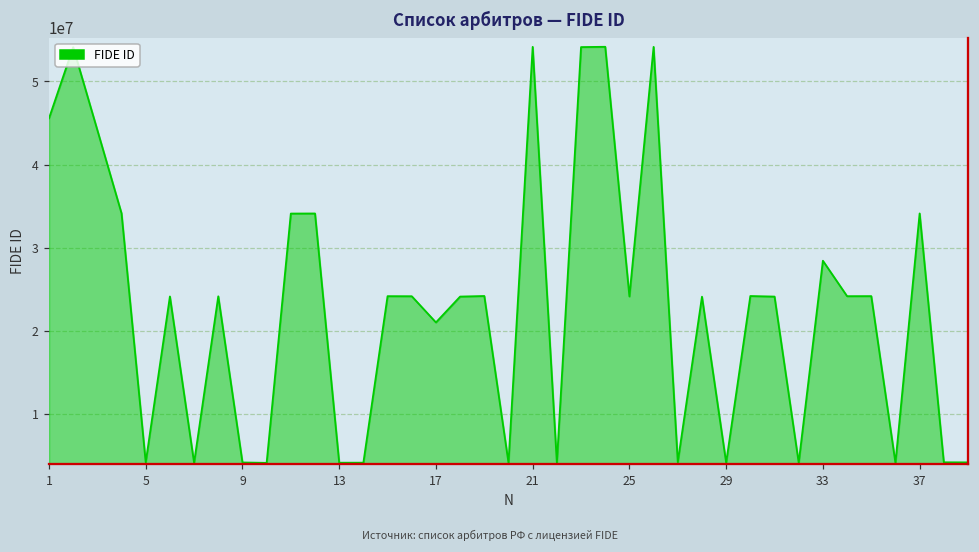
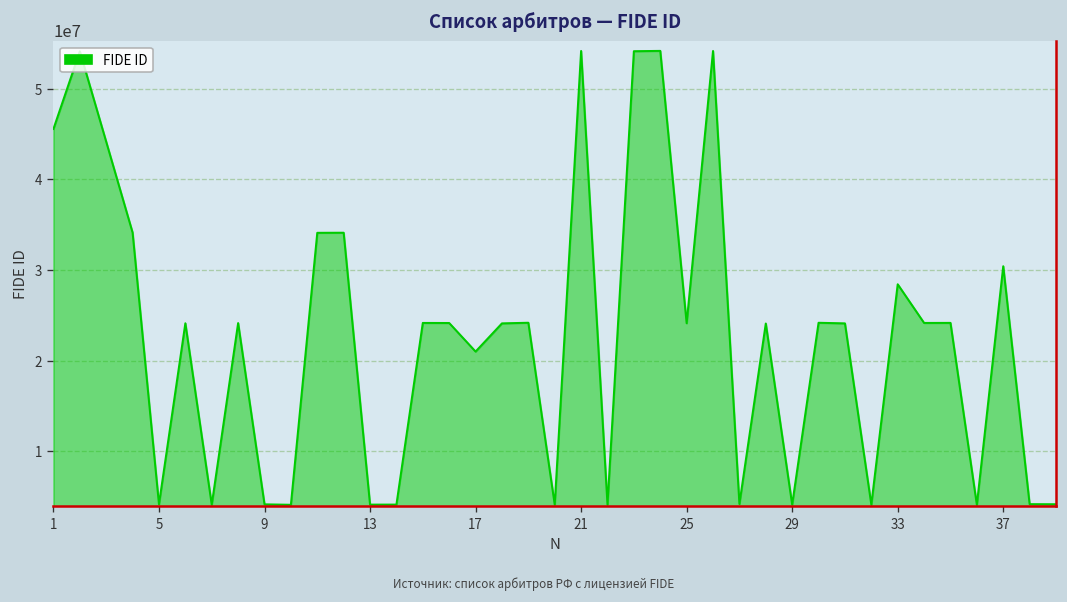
  {
    "1": 46000000,
    "5": 4000000,
    "9": 4000000,
    "13": 4000000,
    "17": 21000000,
    "21": 54000000,
    "25": 24000000,
    "29": 4000000,
    "33": 28000000,
-   "37": 34000000
+   "37": 30000000
  }
